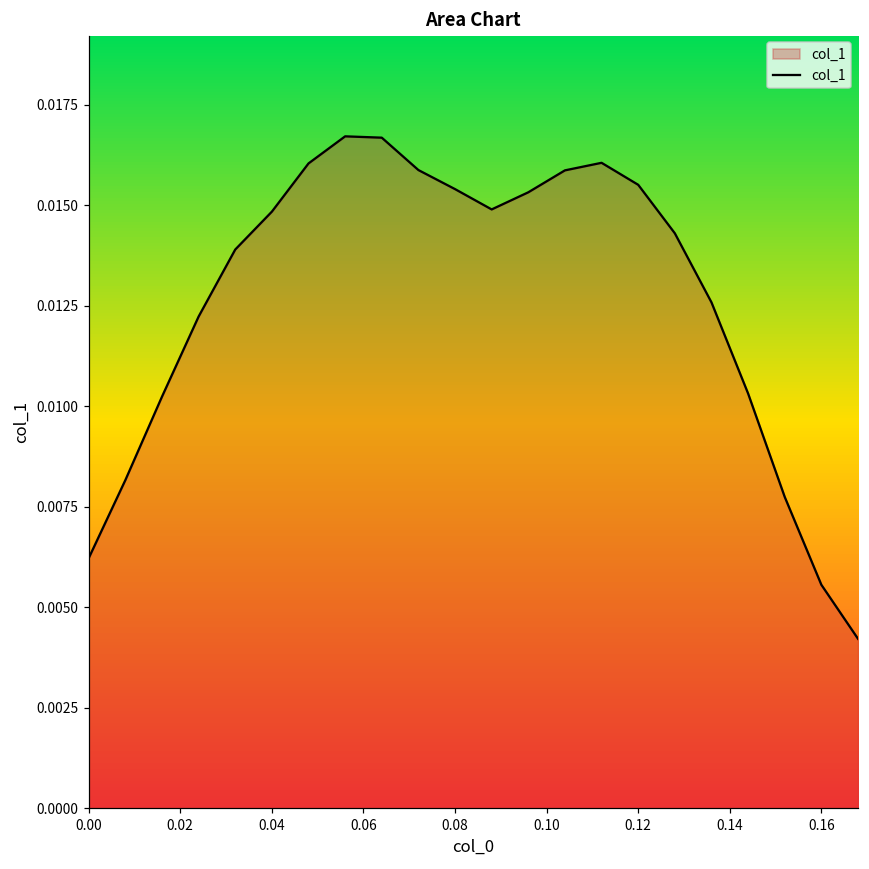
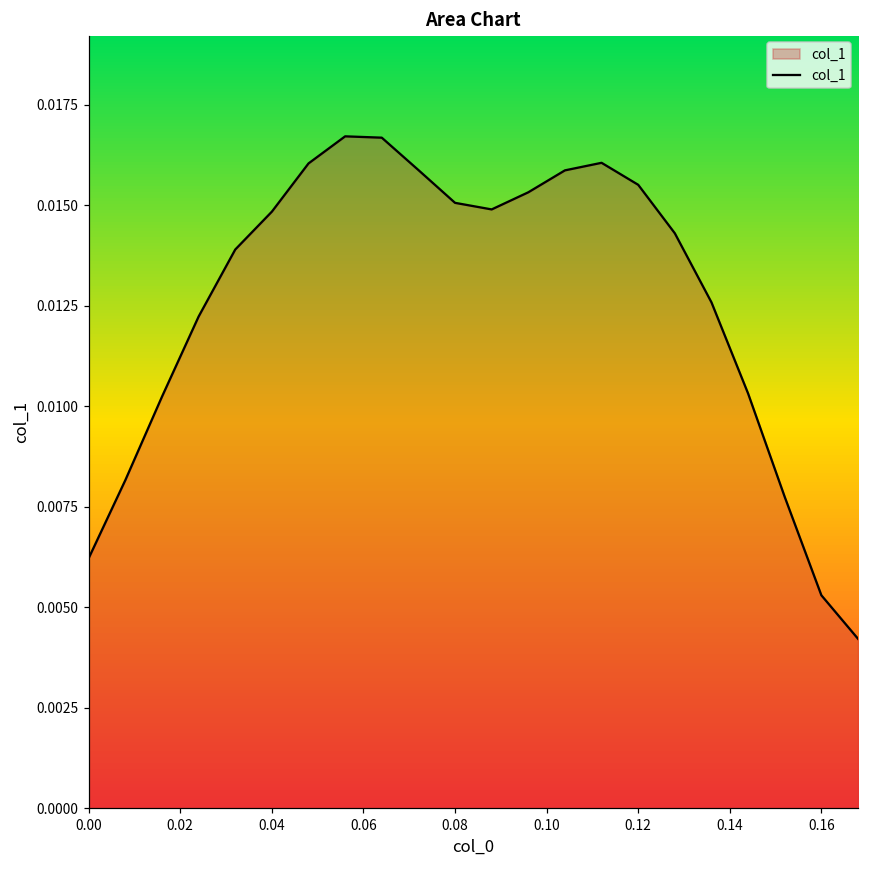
  {
    "0.00": 0.0062,
    "0.04": 0.0148,
-   "0.08": 0.0154,
+   "0.08": 0.0151,
    "0.12": 0.0155,
-   "0.16": 0.0056
+   "0.16": 0.0053
  }
